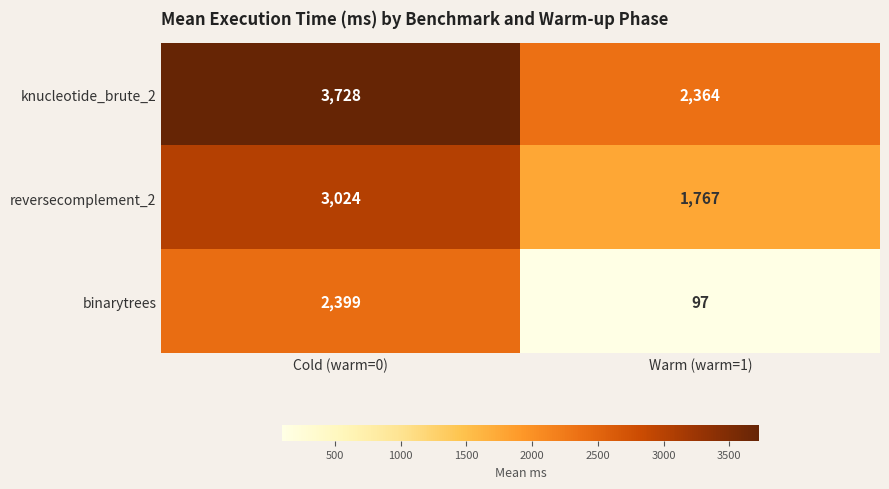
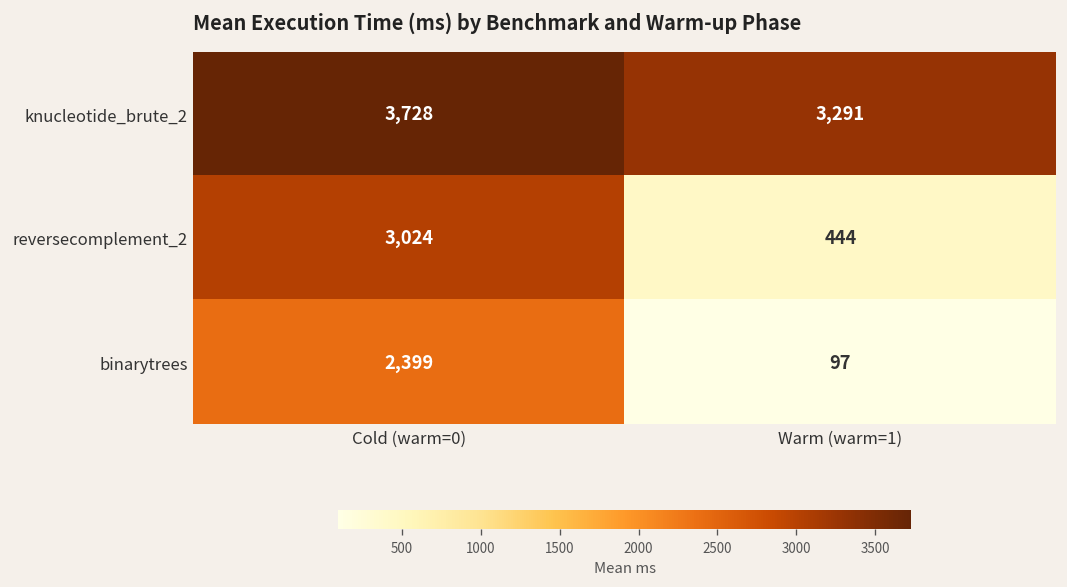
  {
    "knucleotide_brute_2": {
      "Cold (warm=0)": "3,728",
-     "Warm (warm=1)": "2,364"
+     "Warm (warm=1)": "3,291"
    },
    "reversecomplement_2": {
      "Cold (warm=0)": "3,024",
-     "Warm (warm=1)": "1,767"
+     "Warm (warm=1)": "444"
    },
    "binarytrees": {
      "Cold (warm=0)": "2,399",
      "Warm (warm=1)": "97"
    }
  }
